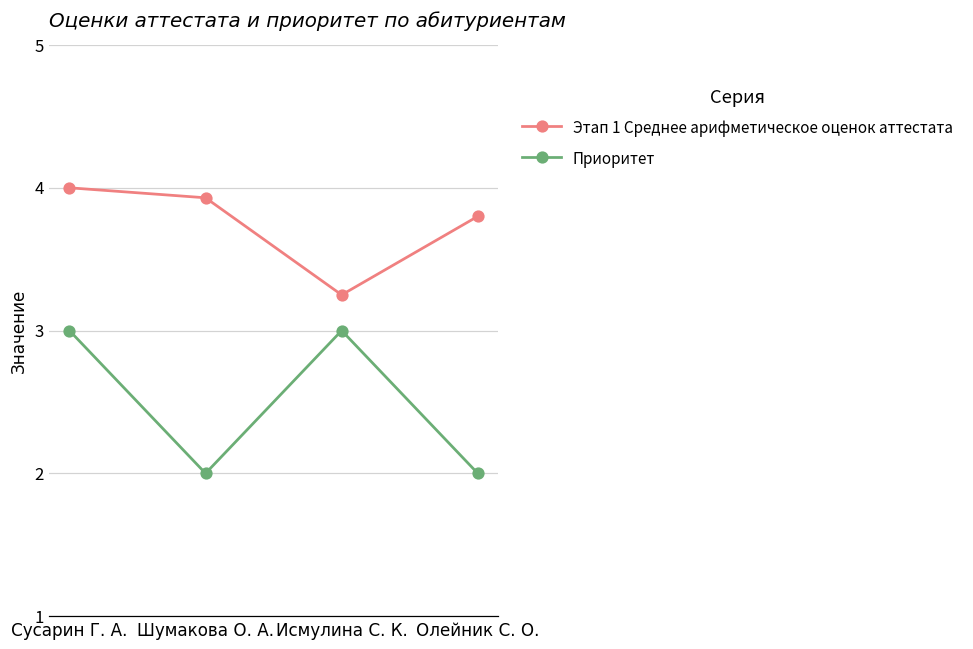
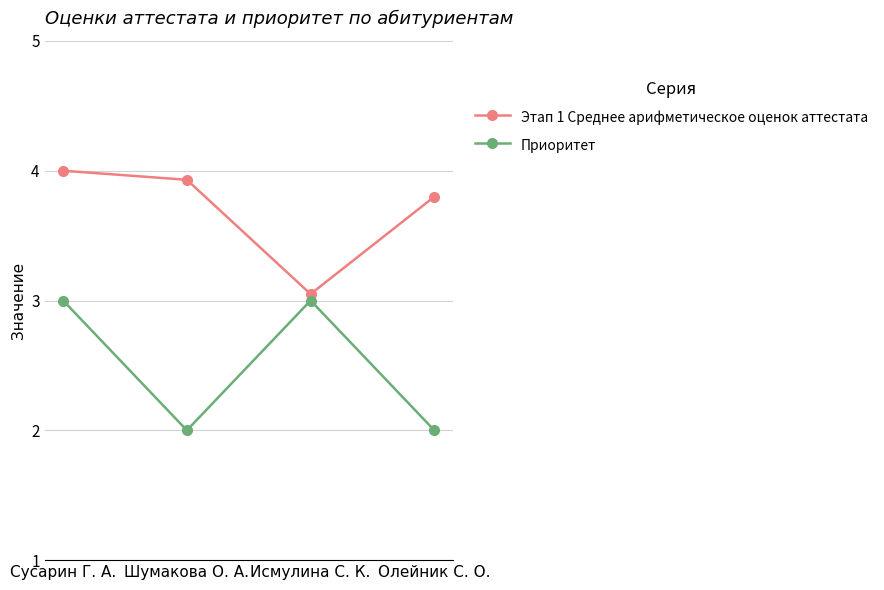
  {
    "Этап 1 Среднее арифметическое оценок аттестата": {
      "Сусарин Г. А.": 4.00,
      "Шумакова О. А.": 3.93,
-     "Исмулина С. К.": 3.25,
+     "Исмулина С. К.": 3.05,
      "Олейник С. О.": 3.80
    },
    "Приоритет": {
      "Сусарин Г. А.": 3.00,
      "Шумакова О. А.": 2.00,
      "Исмулина С. К.": 3.00,
      "Олейник С. О.": 2.00
    }
  }
